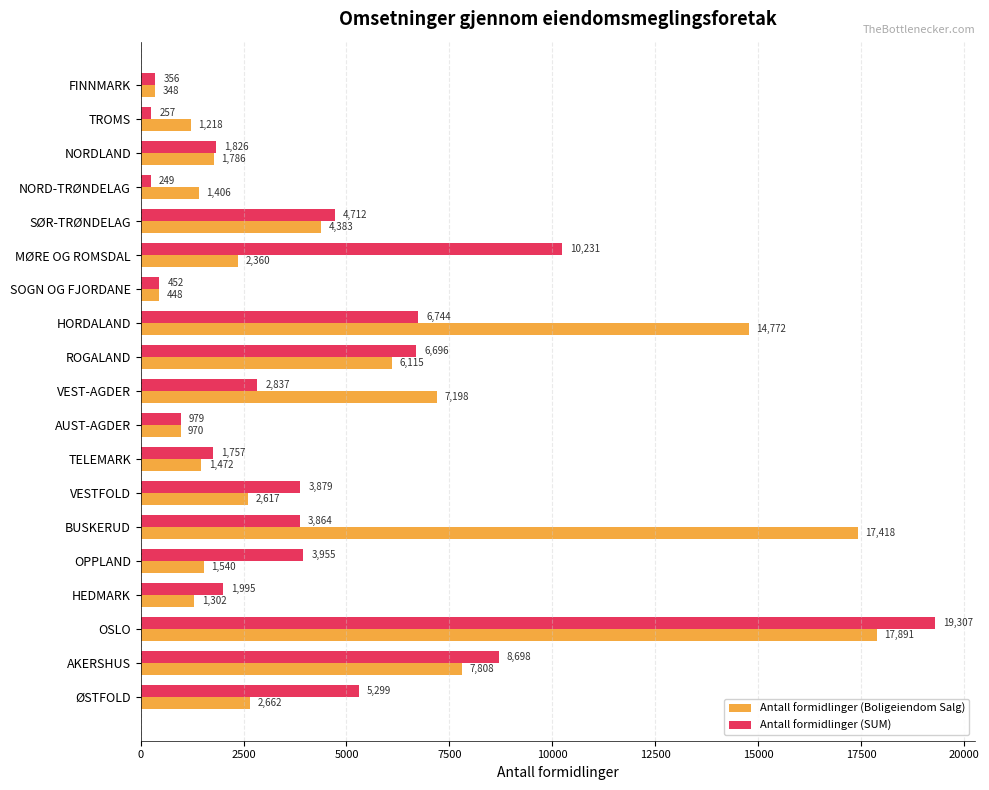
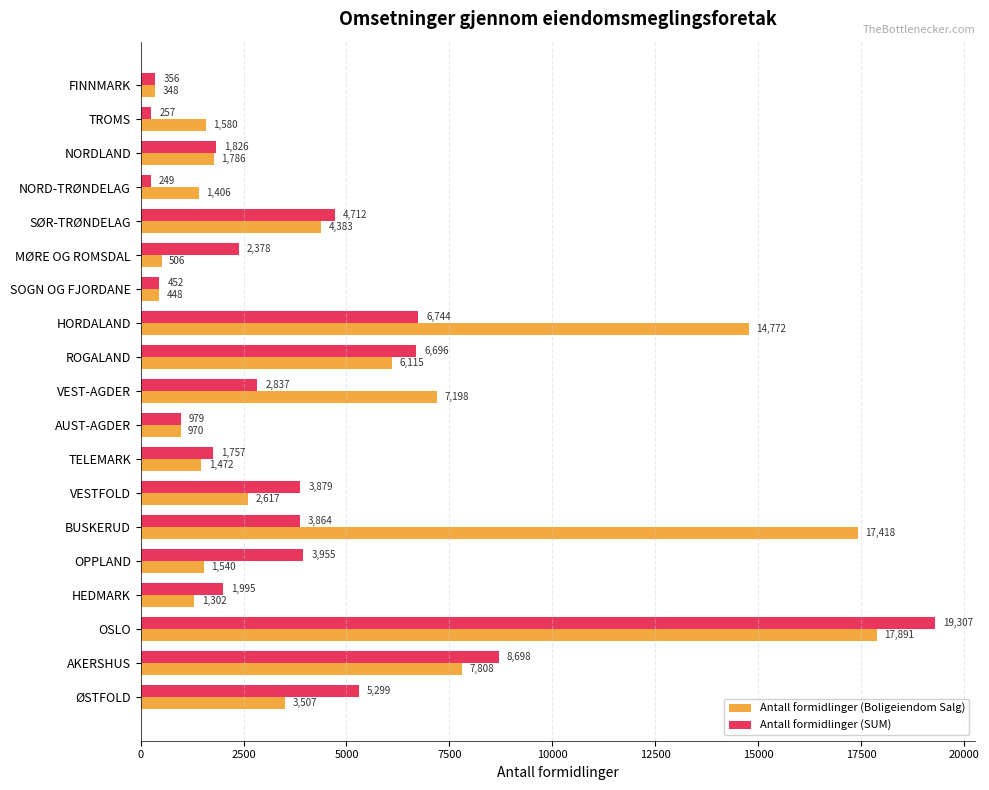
  {
    "Antall formidlinger (Boligeiendom Salg)": {
      "FINNMARK": "348",
-     "TROMS": "1,218",
+     "TROMS": "1,580",
      "NORDLAND": "1,786",
      "NORD-TRØNDELAG": "1,406",
      "SØR-TRØNDELAG": "4,383",
-     "MØRE OG ROMSDAL": "2,360",
+     "MØRE OG ROMSDAL": "506",
      "SOGN OG FJORDANE": "448",
      "HORDALAND": "14,772",
      "ROGALAND": "6,115",
      "VEST-AGDER": "7,198",
      "AUST-AGDER": "970",
      "TELEMARK": "1,472",
      "VESTFOLD": "2,617",
      "BUSKERUD": "17,418",
      "OPPLAND": "1,540",
      "HEDMARK": "1,302",
      "OSLO": "17,891",
      "AKERSHUS": "7,808",
-     "ØSTFOLD": "2,662"
+     "ØSTFOLD": "3,507"
    },
    "Antall formidlinger (SUM)": {
      "FINNMARK": "356",
      "TROMS": "257",
      "NORDLAND": "1,826",
      "NORD-TRØNDELAG": "249",
      "SØR-TRØNDELAG": "4,712",
-     "MØRE OG ROMSDAL": "10,231",
+     "MØRE OG ROMSDAL": "2,378",
      "SOGN OG FJORDANE": "452",
      "HORDALAND": "6,744",
      "ROGALAND": "6,696",
      "VEST-AGDER": "2,837",
      "AUST-AGDER": "979",
      "TELEMARK": "1,757",
      "VESTFOLD": "3,879",
      "BUSKERUD": "3,864",
      "OPPLAND": "3,955",
      "HEDMARK": "1,995",
      "OSLO": "19,307",
      "AKERSHUS": "8,698",
      "ØSTFOLD": "5,299"
    }
  }
